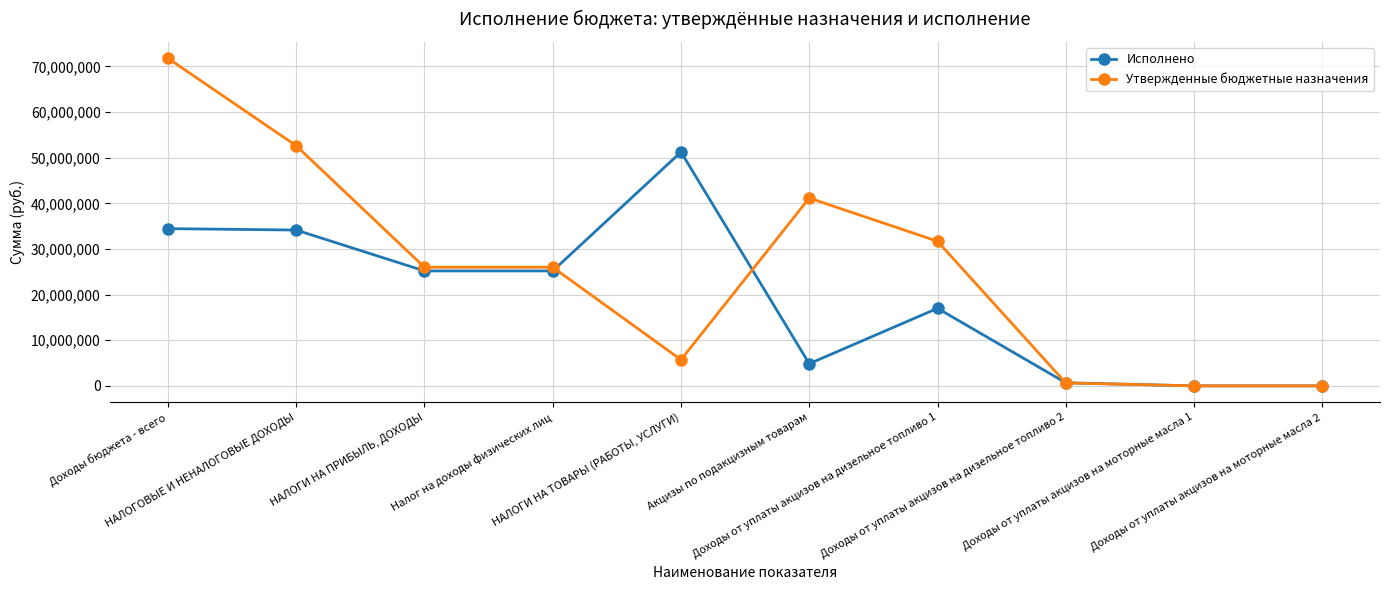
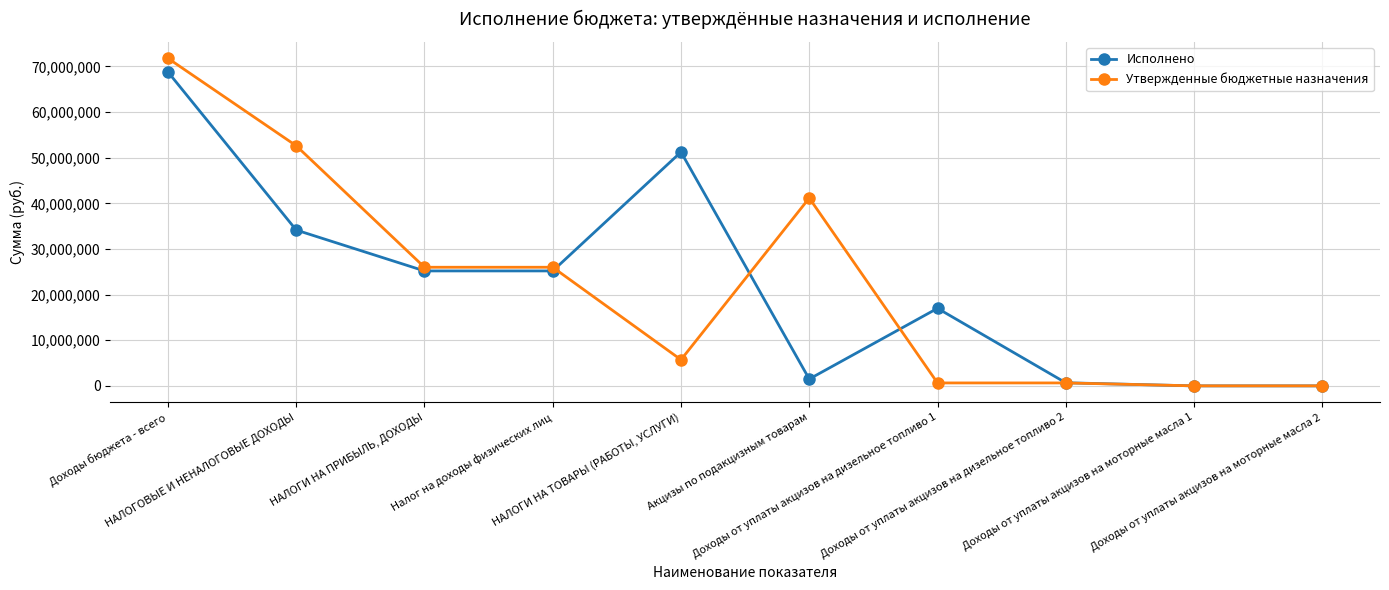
  {
    "Исполнено": {
-     "Доходы бюджета - всего": "34,000,000",
+     "Доходы бюджета - всего": "69,000,000",
      "НАЛОГОВЫЕ И НЕНАЛОГОВЫЕ ДОХОДЫ": "34,000,000",
      "НАЛОГИ НА ПРИБЫЛЬ, ДОХОДЫ": "25,000,000",
      "Налог на доходы физических лиц": "25,000,000",
      "НАЛОГИ НА ТОВАРЫ (РАБОТЫ, УСЛУГИ)": "51,000,000",
-     "Акцизы по подакцизным товарам": "5,000,000",
+     "Акцизы по подакцизным товарам": "2,000,000",
      "Доходы от уплаты акцизов на дизельное топливо 1": "17,000,000"
    },
    "Утвержденные бюджетные назначения": {
      "Доходы бюджета - всего": "72,000,000",
      "НАЛОГОВЫЕ И НЕНАЛОГОВЫЕ ДОХОДЫ": "53,000,000",
      "НАЛОГИ НА ПРИБЫЛЬ, ДОХОДЫ": "26,000,000",
      "Налог на доходы физических лиц": "26,000,000",
      "НАЛОГИ НА ТОВАРЫ (РАБОТЫ, УСЛУГИ)": "6,000,000",
      "Акцизы по подакцизным товарам": "41,000,000",
-     "Доходы от уплаты акцизов на дизельное топливо 1": "32,000,000"
+     "Доходы от уплаты акцизов на дизельное топливо 1": "1,000,000"
    }
  }
